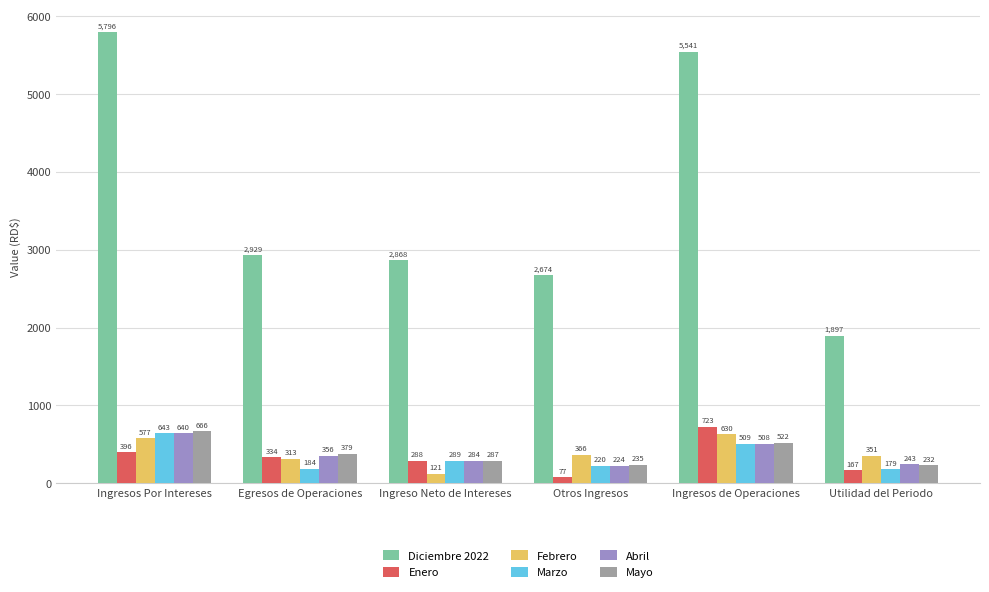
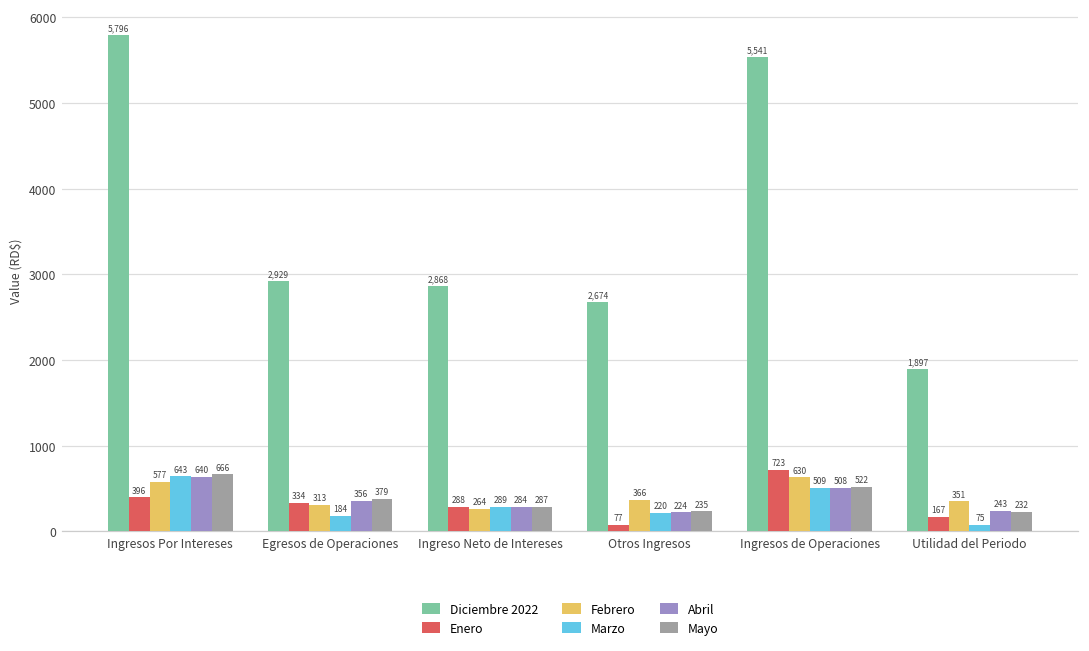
  {
    "Enero": {
      "Ingresos Por Intereses": 396,
      "Egresos de Operaciones": 334,
      "Ingreso Neto de Intereses": 288,
      "Otros Ingresos": 77,
      "Ingresos de Operaciones": 723,
      "Utilidad del Periodo": 167
    },
    "Febrero": {
      "Ingresos Por Intereses": 577,
      "Egresos de Operaciones": 313,
-     "Ingreso Neto de Intereses": 121,
+     "Ingreso Neto de Intereses": 264,
      "Otros Ingresos": 366,
      "Ingresos de Operaciones": 630,
      "Utilidad del Periodo": 351
    },
    "Marzo": {
      "Ingresos Por Intereses": 643,
      "Egresos de Operaciones": 184,
      "Ingreso Neto de Intereses": 289,
      "Otros Ingresos": 220,
      "Ingresos de Operaciones": 509,
-     "Utilidad del Periodo": 179
+     "Utilidad del Periodo": 75
    }
  }
